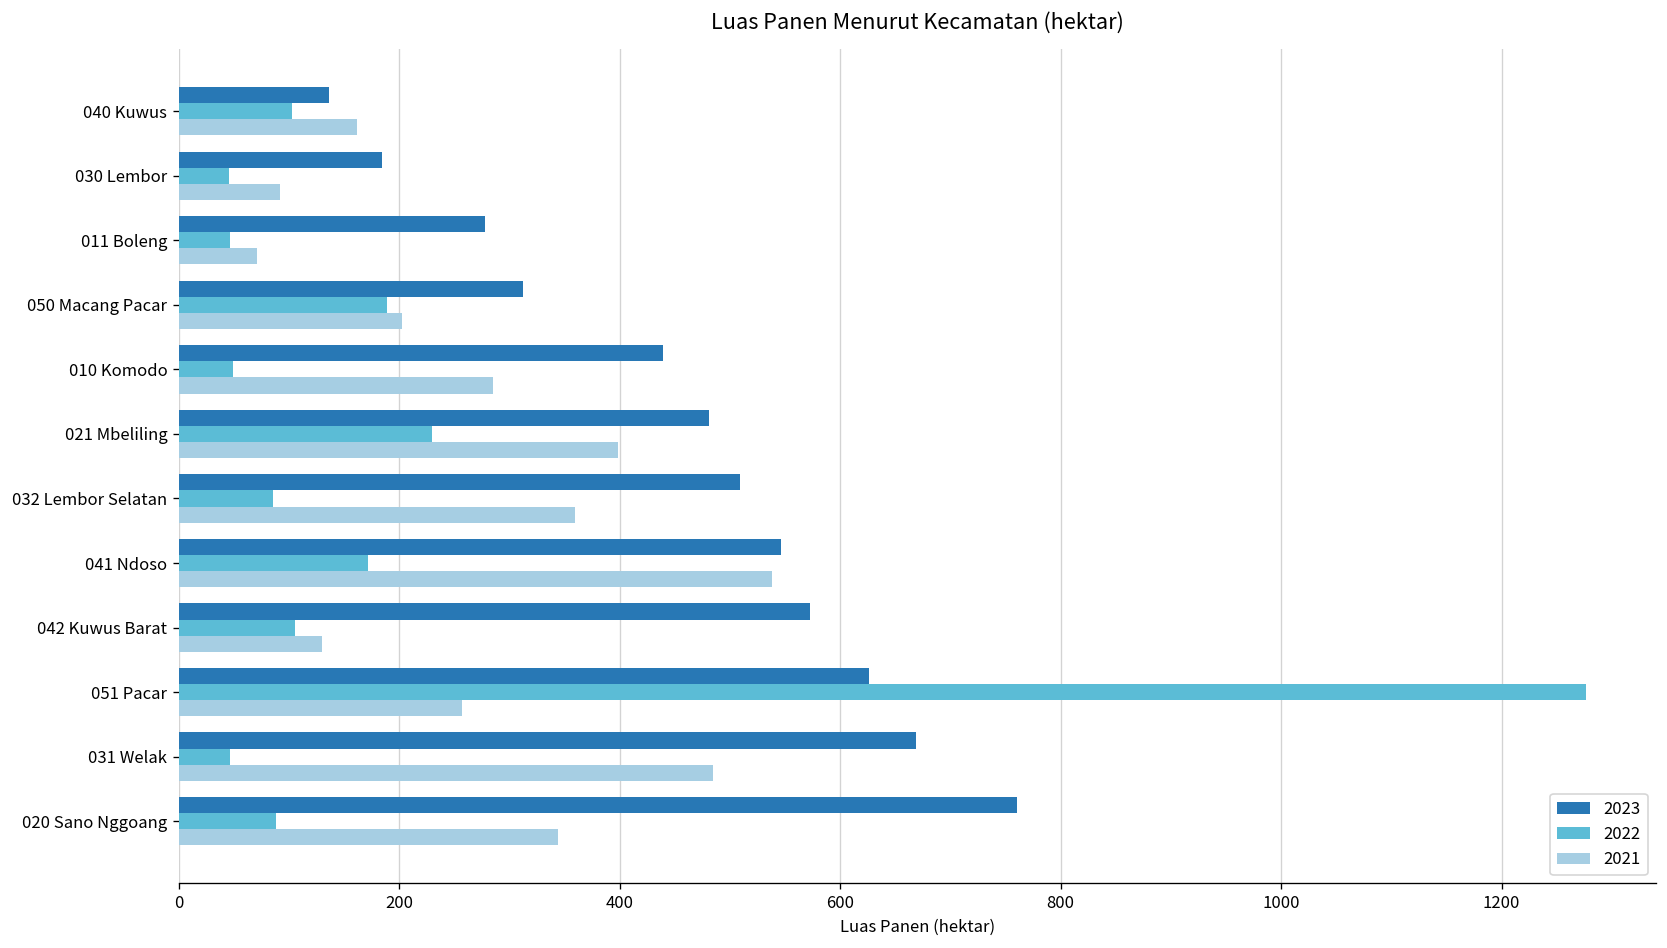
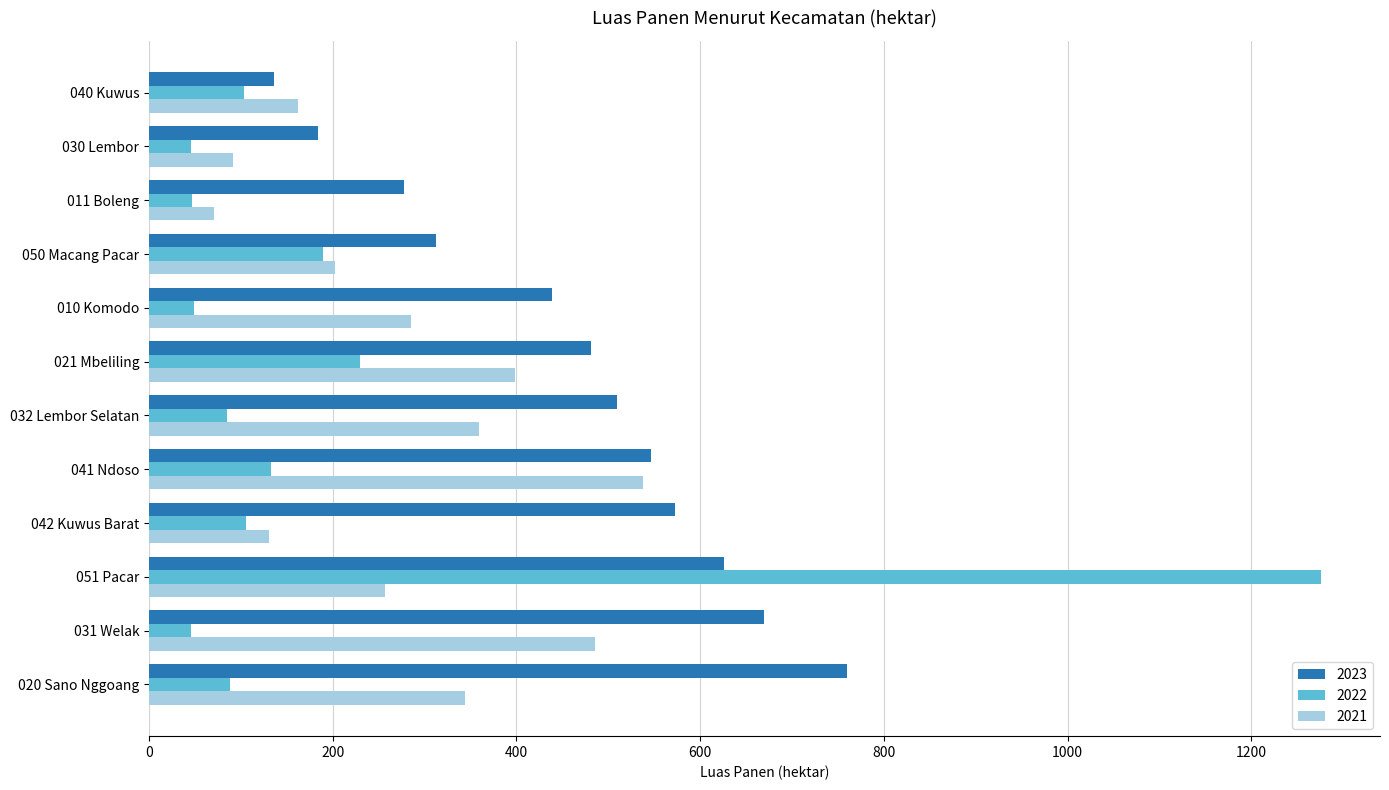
  {
    "2023": {
      "040 Kuwus": 140,
      "030 Lembor": 180,
      "011 Boleng": 280,
      "050 Macang Pacar": 310,
      "010 Komodo": 440,
      "021 Mbeliling": 480,
      "032 Lembor Selatan": 510,
      "041 Ndoso": 550,
      "042 Kuwus Barat": 570,
      "051 Pacar": 630,
      "031 Welak": 670,
      "020 Sano Nggoang": 760
    },
    "2022": {
      "040 Kuwus": 100,
      "030 Lembor": 50,
      "011 Boleng": 50,
      "050 Macang Pacar": 190,
      "010 Komodo": 50,
      "021 Mbeliling": 230,
      "032 Lembor Selatan": 90,
-     "041 Ndoso": 170,
+     "041 Ndoso": 130,
      "042 Kuwus Barat": 110,
      "051 Pacar": 1280,
      "031 Welak": 50,
      "020 Sano Nggoang": 90
    },
    "2021": {
      "040 Kuwus": 160,
      "030 Lembor": 90,
      "011 Boleng": 70,
      "050 Macang Pacar": 200,
      "010 Komodo": 290,
      "021 Mbeliling": 400,
      "032 Lembor Selatan": 360,
      "041 Ndoso": 540,
      "042 Kuwus Barat": 130,
      "051 Pacar": 260,
      "031 Welak": 490,
      "020 Sano Nggoang": 340
    }
  }
